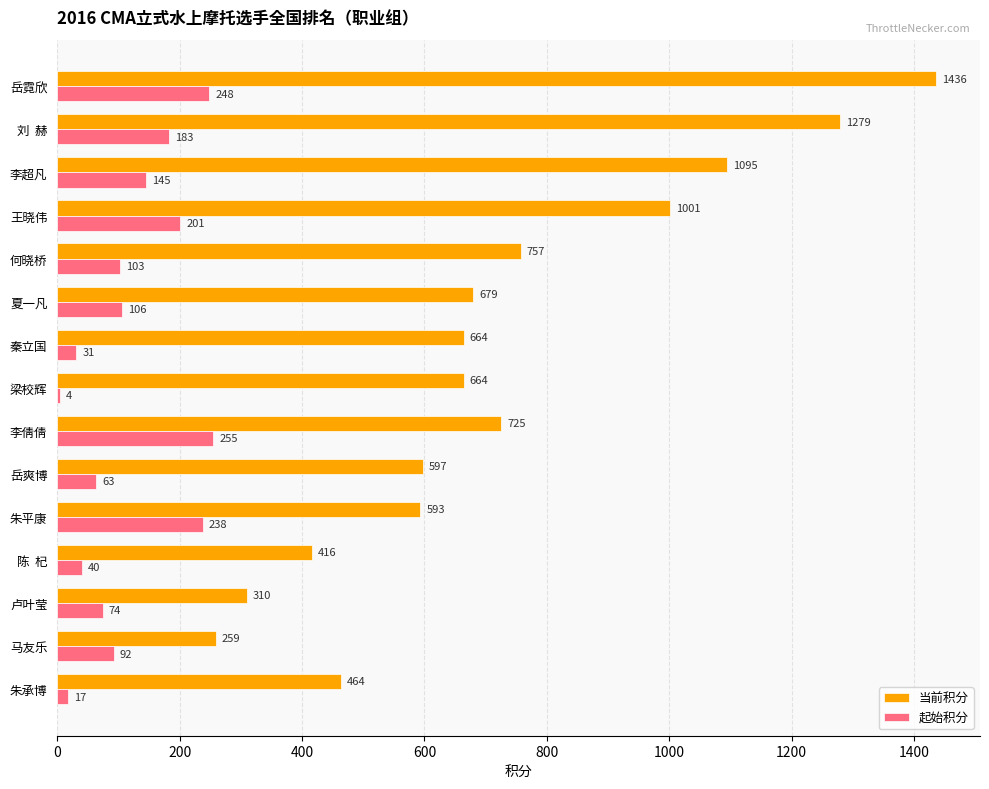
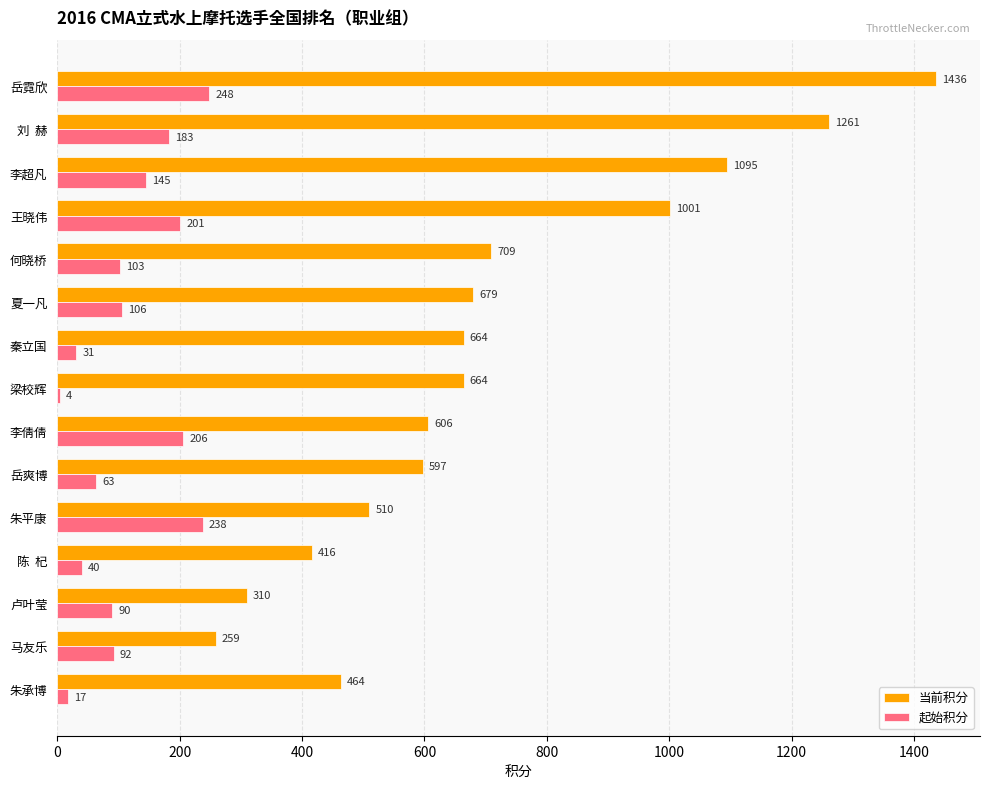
  {
    "当前积分": {
      "岳霓欣": 1436,
-     "刘 赫": 1279,
+     "刘 赫": 1261,
      "李超凡": 1095,
      "王晓伟": 1001,
-     "何晓桥": 757,
+     "何晓桥": 709,
      "夏一凡": 679,
      "秦立国": 664,
      "梁校辉": 664,
-     "李倩倩": 725,
+     "李倩倩": 606,
      "岳爽博": 597,
-     "朱平康": 593,
+     "朱平康": 510,
      "陈 杞": 416,
      "卢叶莹": 310,
      "马友乐": 259,
      "朱承博": 464
    },
    "起始积分": {
      "岳霓欣": 248,
      "刘 赫": 183,
      "李超凡": 145,
      "王晓伟": 201,
      "何晓桥": 103,
      "夏一凡": 106,
      "秦立国": 31,
      "梁校辉": 4,
-     "李倩倩": 255,
+     "李倩倩": 206,
      "岳爽博": 63,
      "朱平康": 238,
      "陈 杞": 40,
-     "卢叶莹": 74,
+     "卢叶莹": 90,
      "马友乐": 92,
      "朱承博": 17
    }
  }
